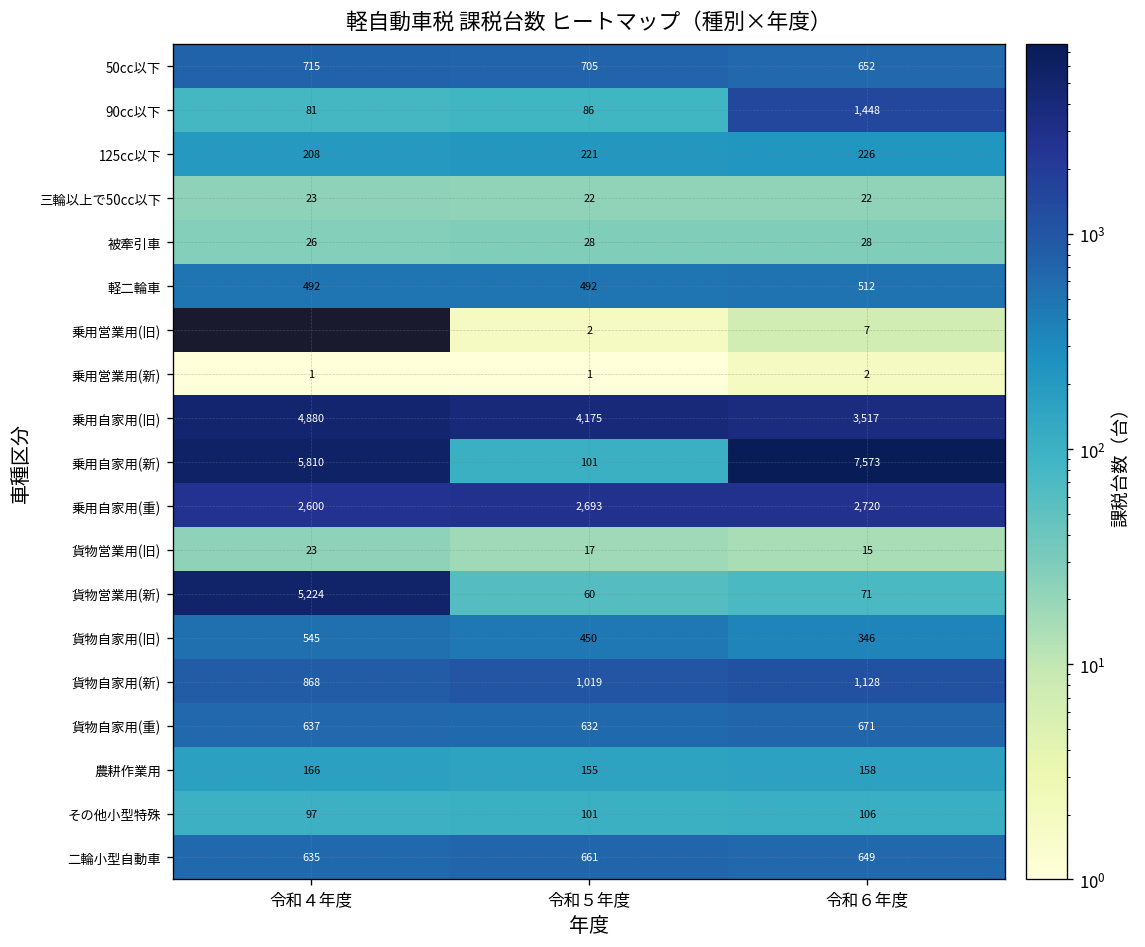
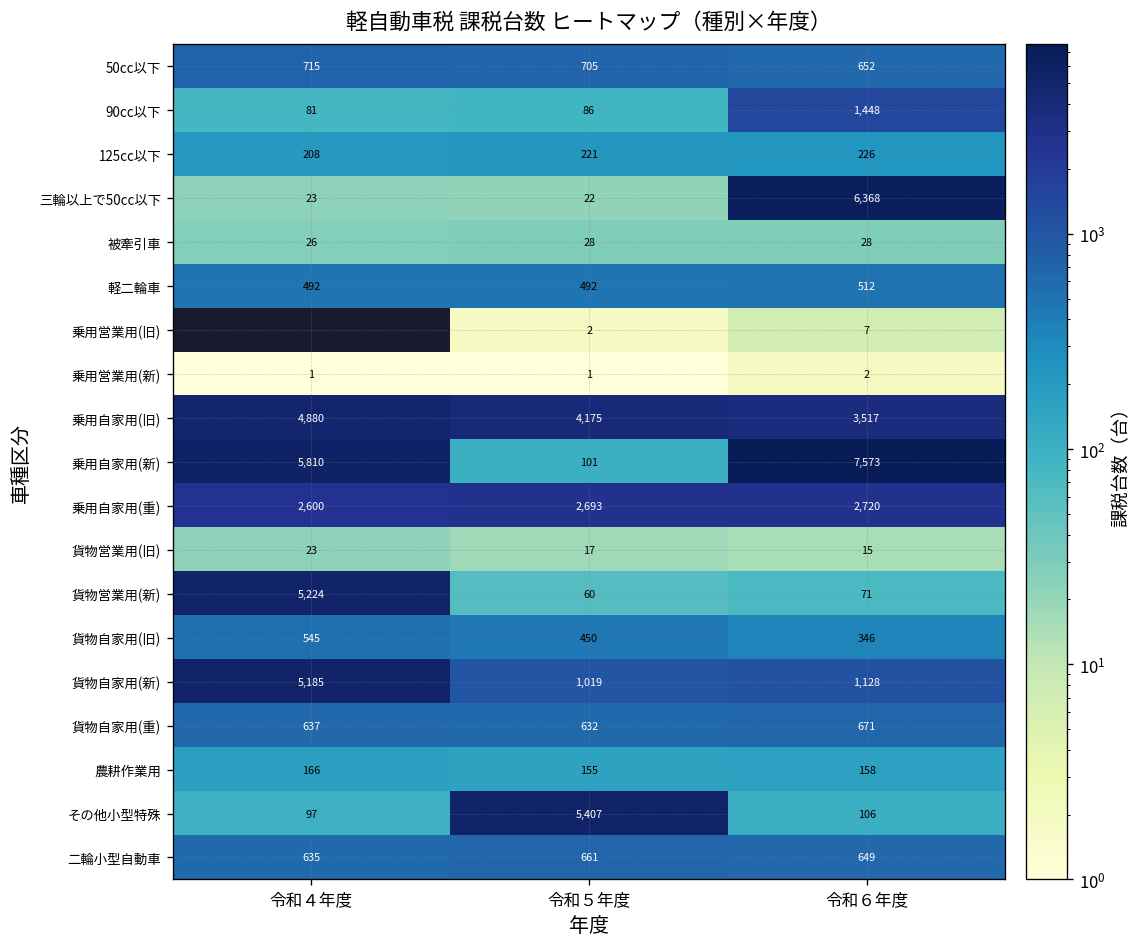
  {
    "50cc以下": {
      "令和４年度": "715",
      "令和５年度": "705",
      "令和６年度": "652"
    },
    "90cc以下": {
      "令和４年度": "81",
      "令和５年度": "86",
      "令和６年度": "1,448"
    },
    "125cc以下": {
      "令和４年度": "208",
      "令和５年度": "221",
      "令和６年度": "226"
    },
    "三輪以上で50cc以下": {
      "令和４年度": "23",
      "令和５年度": "22",
-     "令和６年度": "22"
+     "令和６年度": "6,368"
    },
    "被牽引車": {
      "令和４年度": "26",
      "令和５年度": "28",
      "令和６年度": "28"
    },
    "軽二輪車": {
      "令和４年度": "492",
      "令和５年度": "492",
      "令和６年度": "512"
    },
    "乗用営業用(旧)": {
      "令和５年度": "2",
      "令和６年度": "7"
    },
    "乗用営業用(新)": {
      "令和４年度": "1",
      "令和５年度": "1",
      "令和６年度": "2"
    },
    "乗用自家用(旧)": {
      "令和４年度": "4,880",
      "令和５年度": "4,175",
      "令和６年度": "3,517"
    },
    "乗用自家用(新)": {
      "令和４年度": "5,810",
      "令和５年度": "101",
      "令和６年度": "7,573"
    },
    "乗用自家用(重)": {
      "令和４年度": "2,600",
      "令和５年度": "2,693",
      "令和６年度": "2,720"
    },
    "貨物営業用(旧)": {
      "令和４年度": "23",
      "令和５年度": "17",
      "令和６年度": "15"
    },
    "貨物営業用(新)": {
      "令和４年度": "5,224",
      "令和５年度": "60",
      "令和６年度": "71"
    },
    "貨物自家用(旧)": {
      "令和４年度": "545",
      "令和５年度": "450",
      "令和６年度": "346"
    },
    "貨物自家用(新)": {
-     "令和４年度": "868",
+     "令和４年度": "5,185",
      "令和５年度": "1,019",
      "令和６年度": "1,128"
    },
    "貨物自家用(重)": {
      "令和４年度": "637",
      "令和５年度": "632",
      "令和６年度": "671"
    },
    "農耕作業用": {
      "令和４年度": "166",
      "令和５年度": "155",
      "令和６年度": "158"
    },
    "その他小型特殊": {
      "令和４年度": "97",
-     "令和５年度": "101",
+     "令和５年度": "5,407",
      "令和６年度": "106"
    },
    "二輪小型自動車": {
      "令和４年度": "635",
      "令和５年度": "661",
      "令和６年度": "649"
    }
  }
